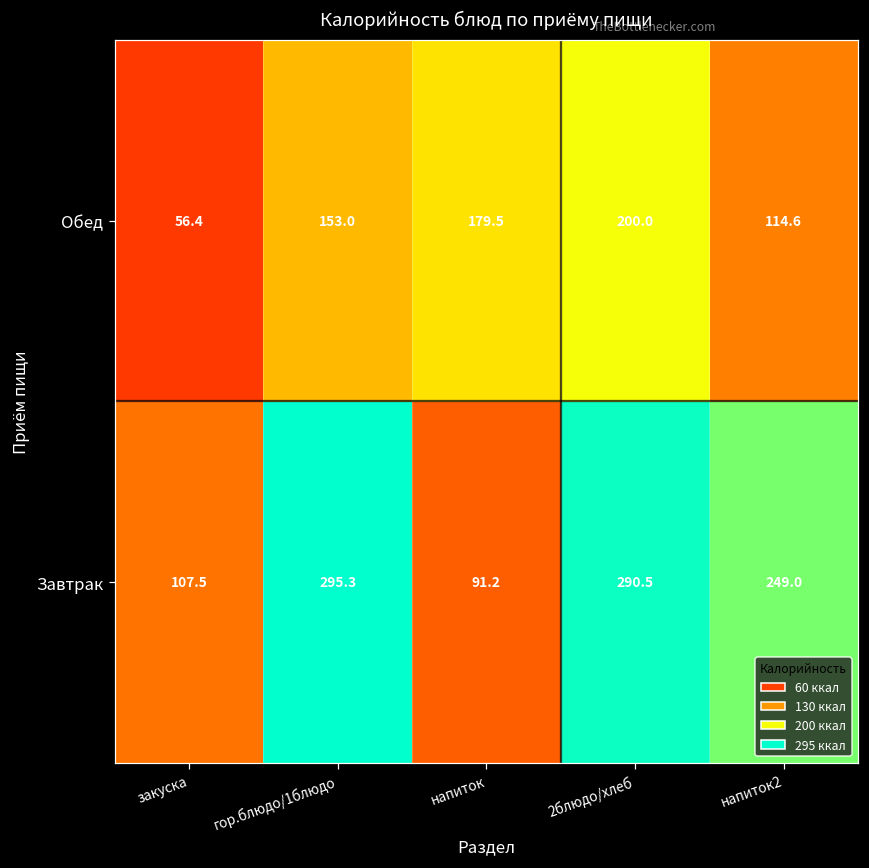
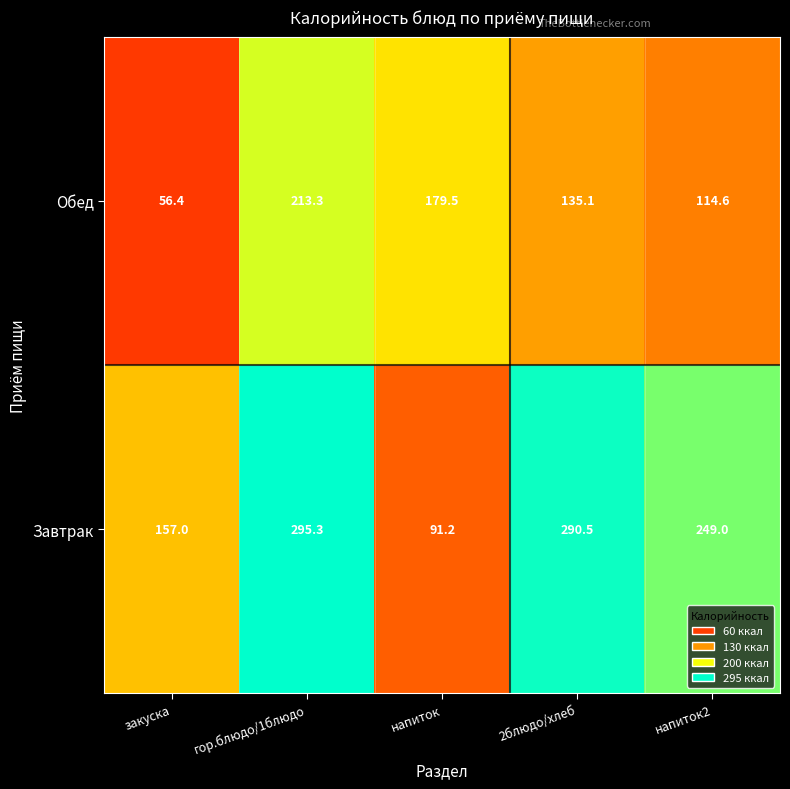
  {
    "Обед": {
      "закуска": 56.4,
-     "гор.блюдо/1блюдо": 153.0,
+     "гор.блюдо/1блюдо": 213.3,
      "напиток": 179.5,
-     "2блюдо/хлеб": 200.0,
+     "2блюдо/хлеб": 135.1,
      "напиток2": 114.6
    },
    "Завтрак": {
-     "закуска": 107.5,
+     "закуска": 157.0,
      "гор.блюдо/1блюдо": 295.3,
      "напиток": 91.2,
      "2блюдо/хлеб": 290.5,
      "напиток2": 249.0
    }
  }
